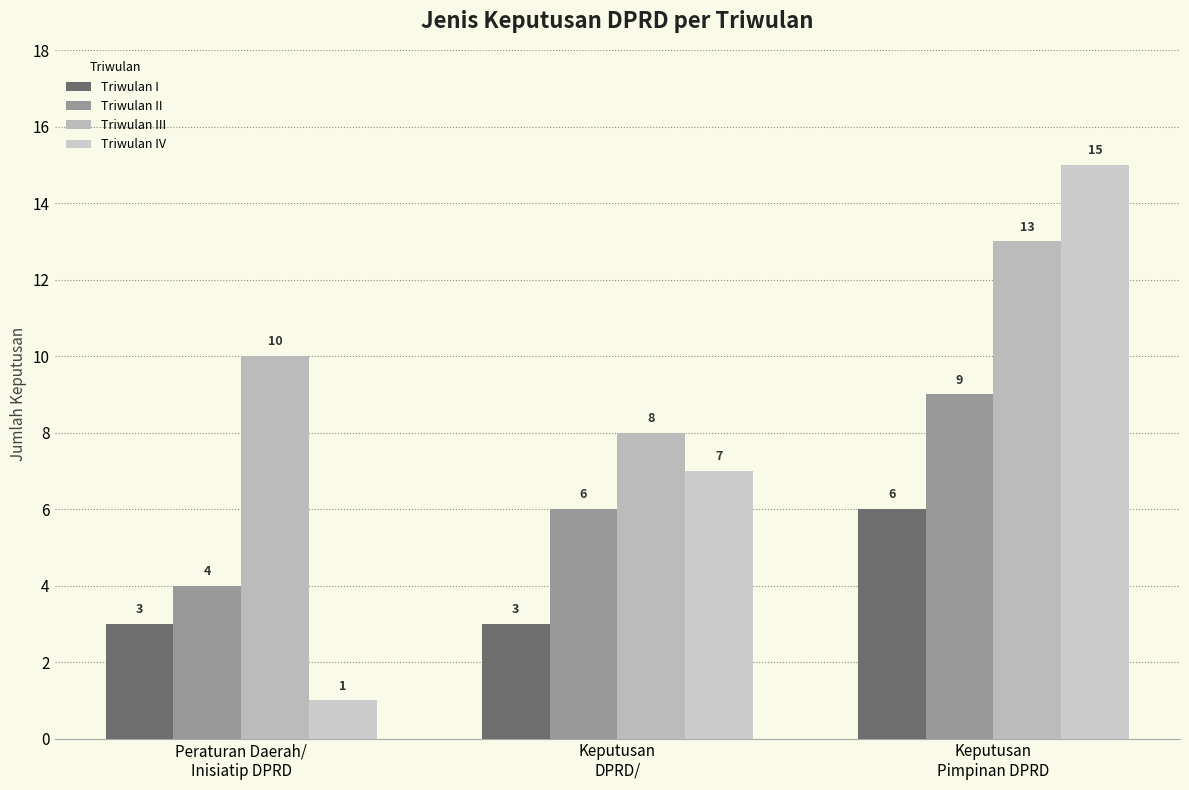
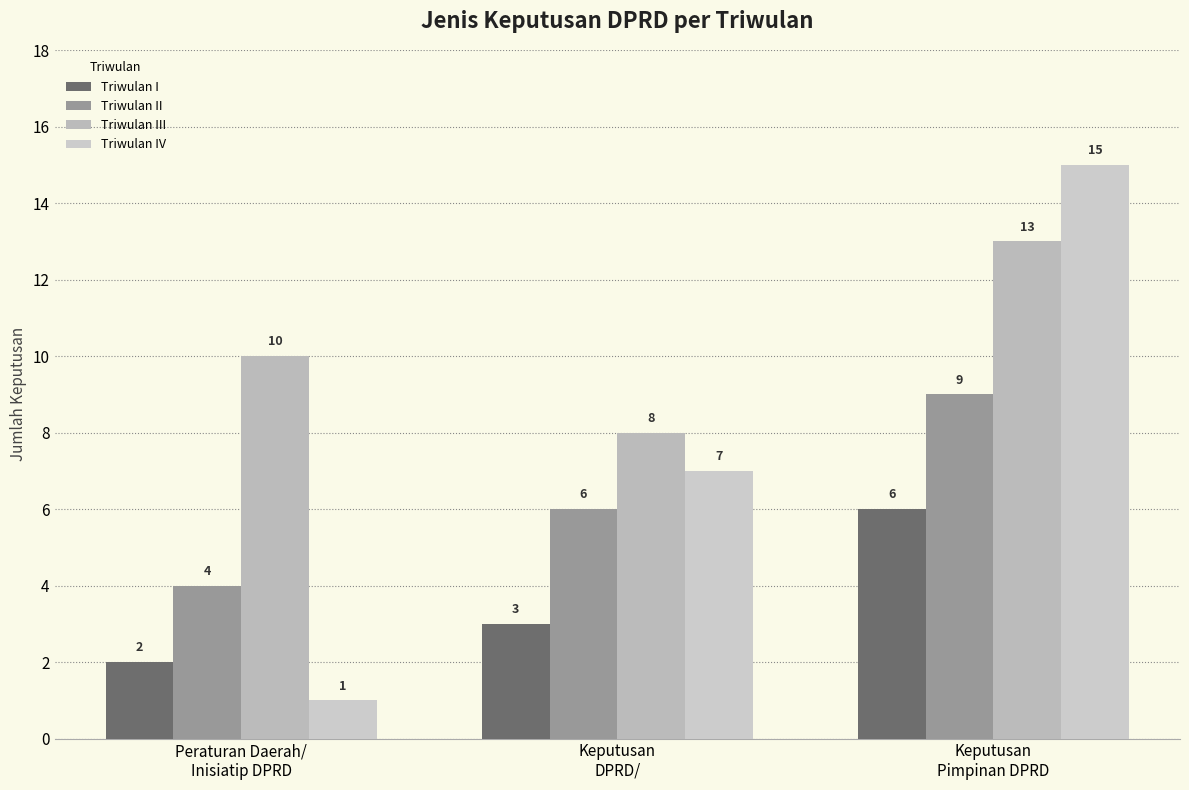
  {
    "Triwulan I": {
-     "Peraturan Daerah/ Inisiatip DPRD": 3,
+     "Peraturan Daerah/ Inisiatip DPRD": 2,
      "Keputusan DPRD/": 3,
      "Keputusan Pimpinan DPRD": 6
    }
  }
